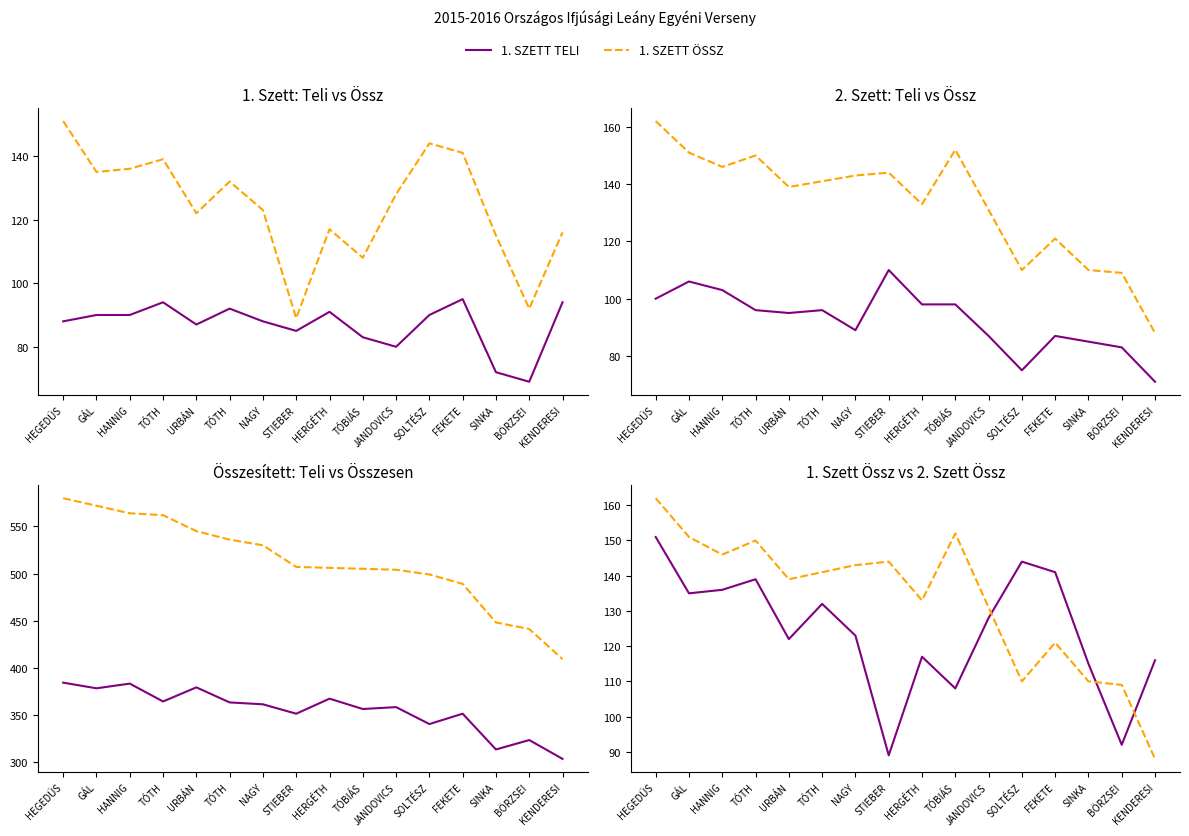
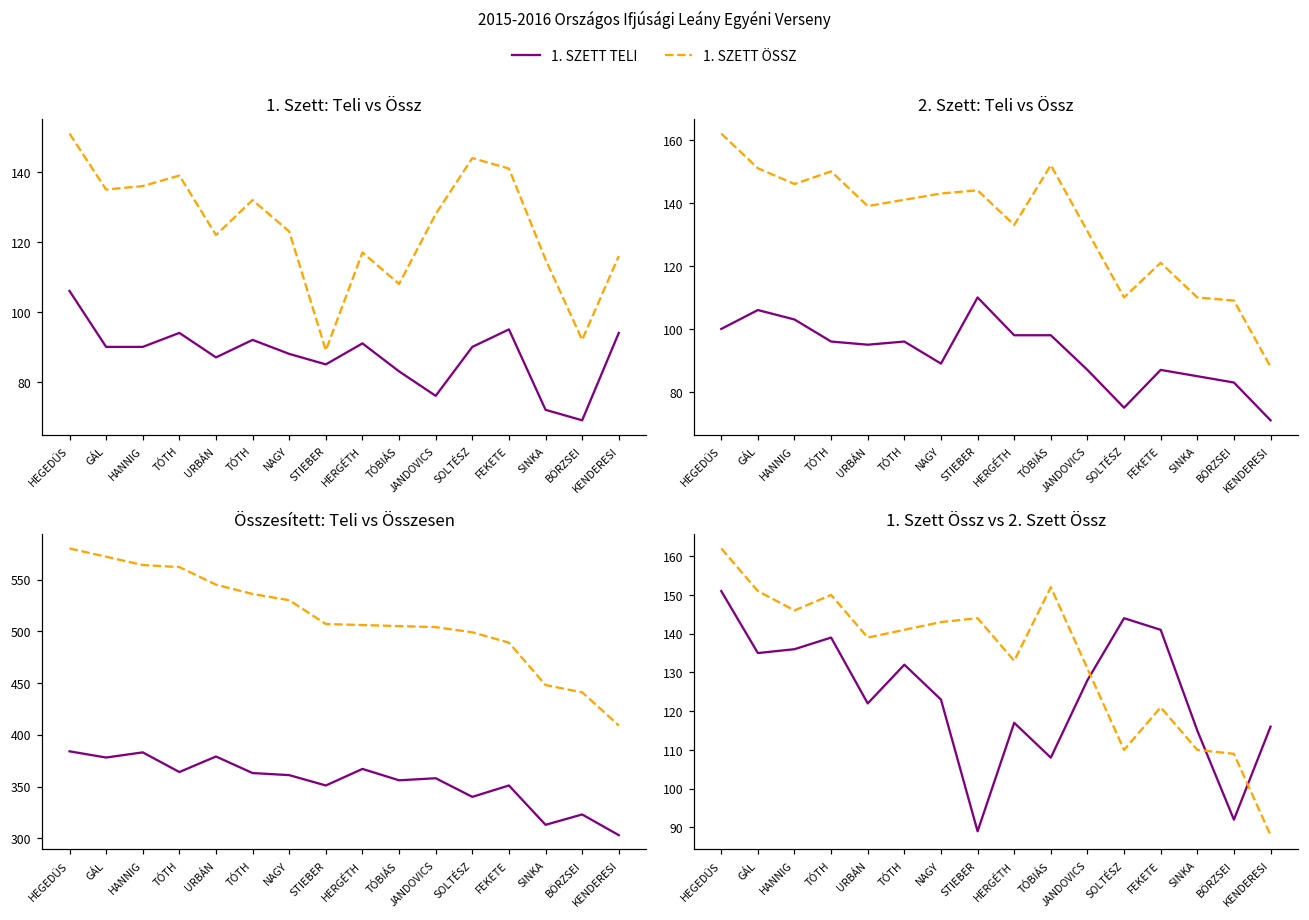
  {
    "1. Szett: Teli vs Össz": {
      "1. SZETT TELI": {
-       "HEGEDŰS": 88,
+       "HEGEDŰS": 106,
        "GÁL": 90,
        "HANNIG": 90,
        "URBÁN": 87,
        "NAGY": 88,
        "STIEBER": 85,
        "HERGÉTH": 91,
        "TÓBIÁS": 83,
-       "JANDOVICS": 80,
+       "JANDOVICS": 76,
        "SOLTÉSZ": 90,
        "FEKETE": 95,
        "SINKA": 72,
        "BÖRZSEI": 69,
        "KENDERESI": 94
      },
      "1. SZETT ÖSSZ": {
        "HEGEDŰS": 151,
        "GÁL": 135,
        "HANNIG": 136,
        "URBÁN": 122,
        "NAGY": 123,
        "STIEBER": 89,
        "HERGÉTH": 117,
        "TÓBIÁS": 108,
        "JANDOVICS": 128,
        "SOLTÉSZ": 144,
        "FEKETE": 141,
        "SINKA": 115,
        "BÖRZSEI": 92,
        "KENDERESI": 116
      }
    }
  }
